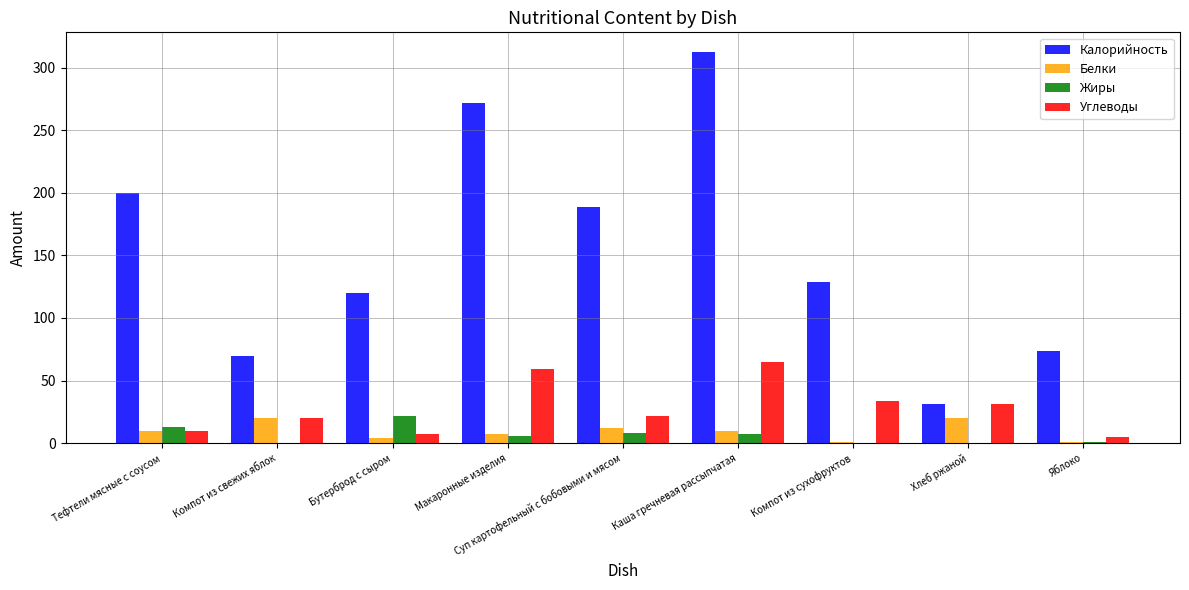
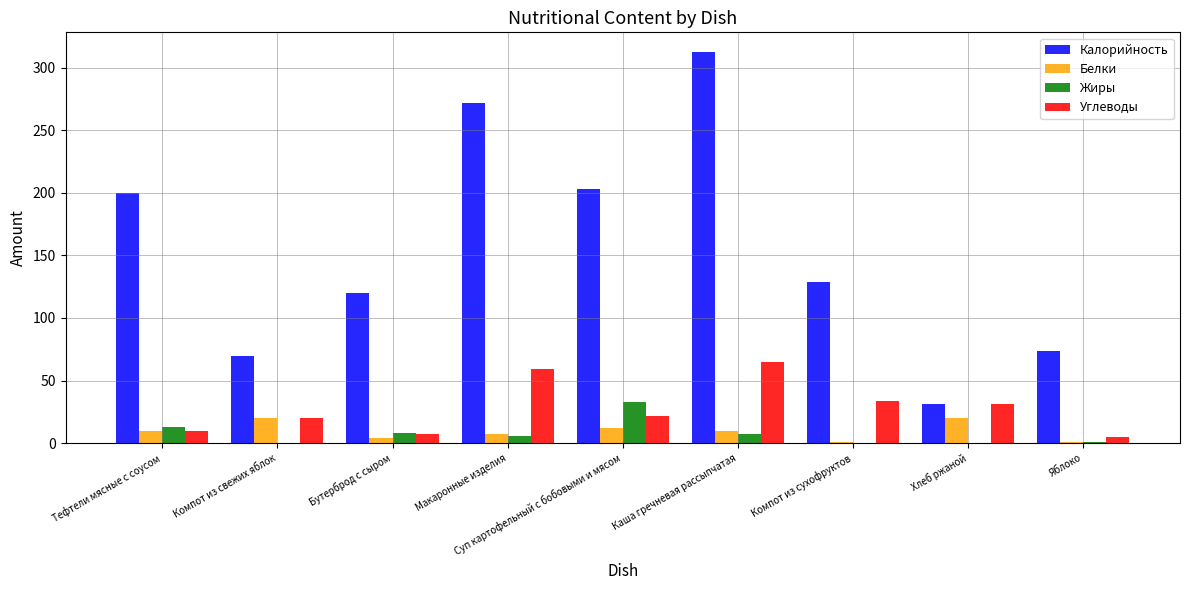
  {
    "Калорийность": {
      "Тефтели мясные с соусом": 200,
      "Компот из свежих яблок": 70,
      "Бутерброд с сыром": 120,
      "Макаронные изделия": 272,
-     "Суп картофельный с бобовыми и мясом": 189,
+     "Суп картофельный с бобовыми и мясом": 203,
      "Каша гречневая рассыпчатая": 313,
      "Компот из сухофруктов": 129,
      "Хлеб ржаной": 31,
      "Яблоко": 74
    },
    "Белки": {
      "Тефтели мясные с соусом": 10,
      "Компот из свежих яблок": 20,
      "Бутерброд с сыром": 4,
      "Макаронные изделия": 7,
      "Суп картофельный с бобовыми и мясом": 12,
      "Каша гречневая рассыпчатая": 10,
      "Хлеб ржаной": 20
    },
    "Жиры": {
      "Тефтели мясные с соусом": 13,
      "Компот из свежих яблок": 0,
-     "Бутерброд с сыром": 22,
+     "Бутерброд с сыром": 8,
      "Макаронные изделия": 6,
-     "Суп картофельный с бобовыми и мясом": 8,
+     "Суп картофельный с бобовыми и мясом": 33,
      "Каша гречневая рассыпчатая": 7,
      "Компот из сухофруктов": 0,
      "Хлеб ржаной": 0
    },
    "Углеводы": {
      "Тефтели мясные с соусом": 10,
      "Компот из свежих яблок": 20,
      "Бутерброд с сыром": 7,
      "Макаронные изделия": 59,
      "Суп картофельный с бобовыми и мясом": 22,
      "Каша гречневая рассыпчатая": 65,
      "Компот из сухофруктов": 34,
      "Хлеб ржаной": 31,
      "Яблоко": 5
    }
  }
